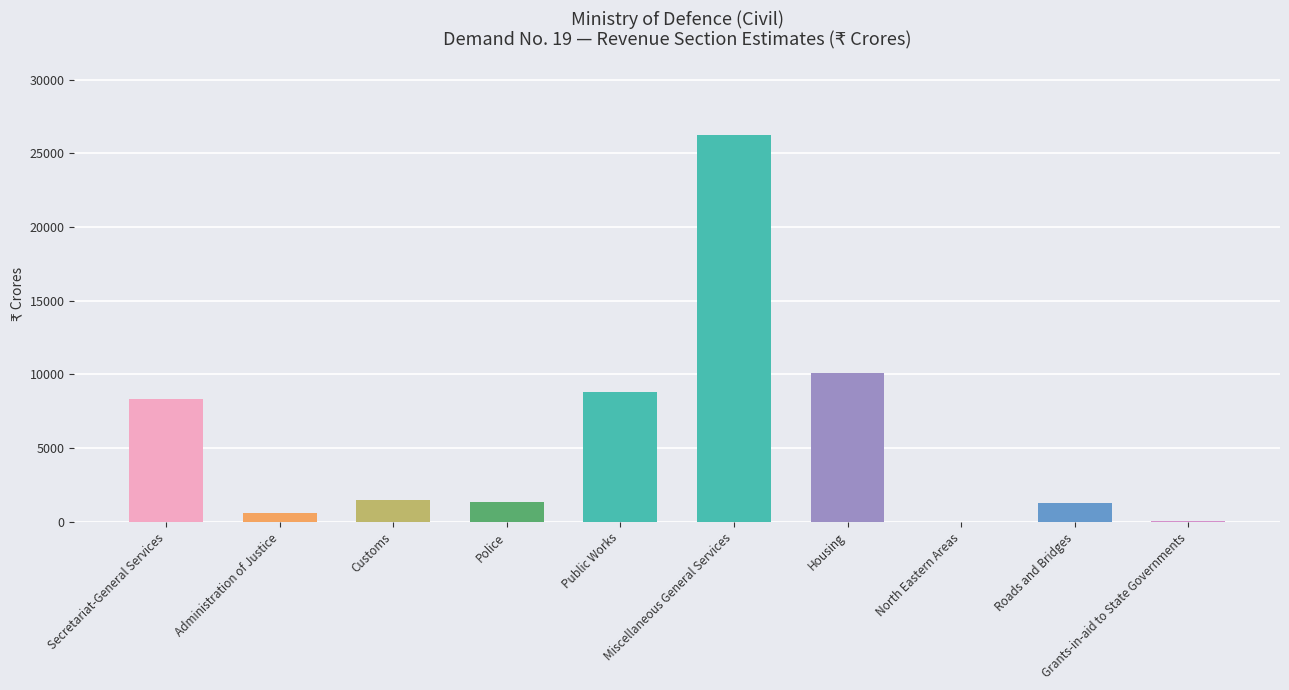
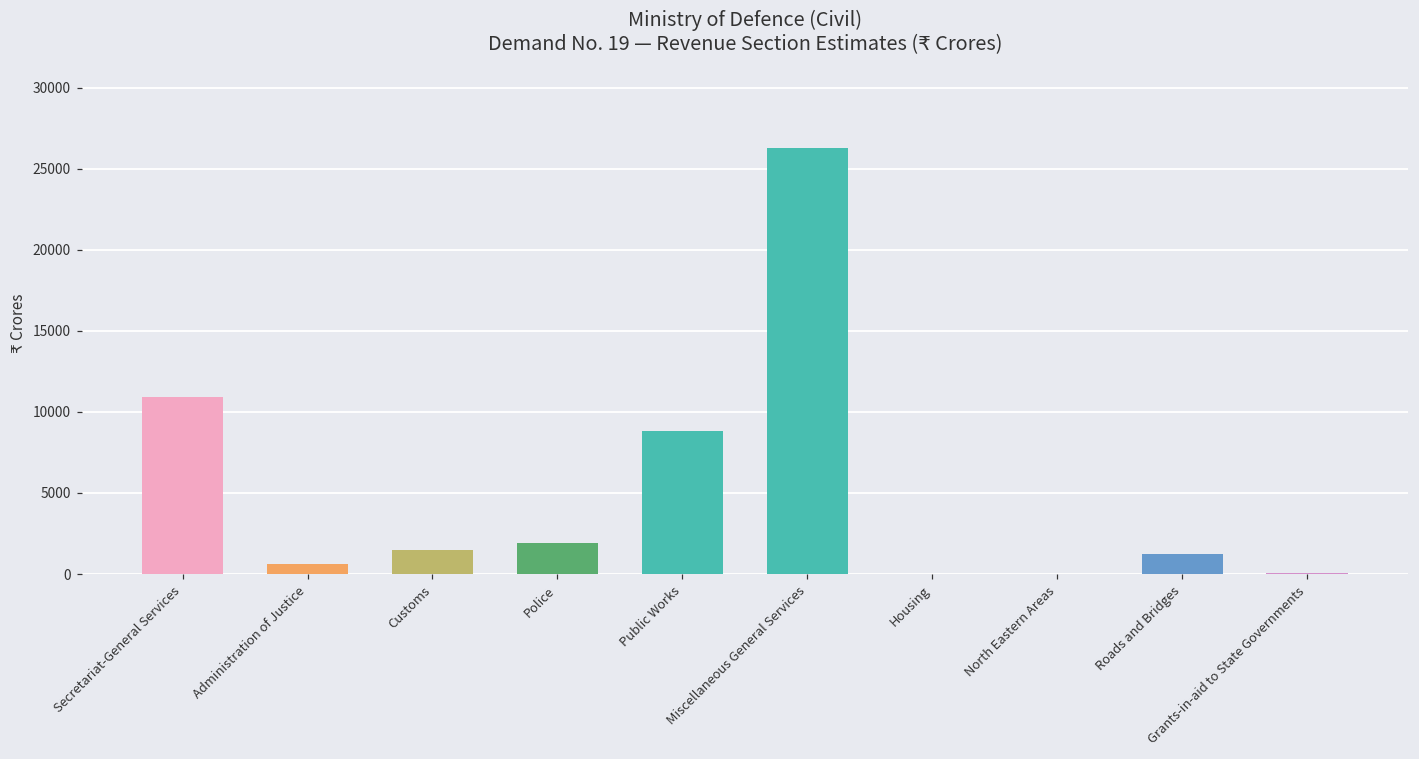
  {
-   "Secretariat-General Services": 8300,
+   "Secretariat-General Services": 10900,
    "Administration of Justice": 600,
    "Customs": 1500,
-   "Police": 1400,
+   "Police": 1900,
    "Public Works": 8800,
    "Miscellaneous General Services": 26300,
-   "Housing": 10100,
+   "Housing": 0,
    "Roads and Bridges": 1300
  }
